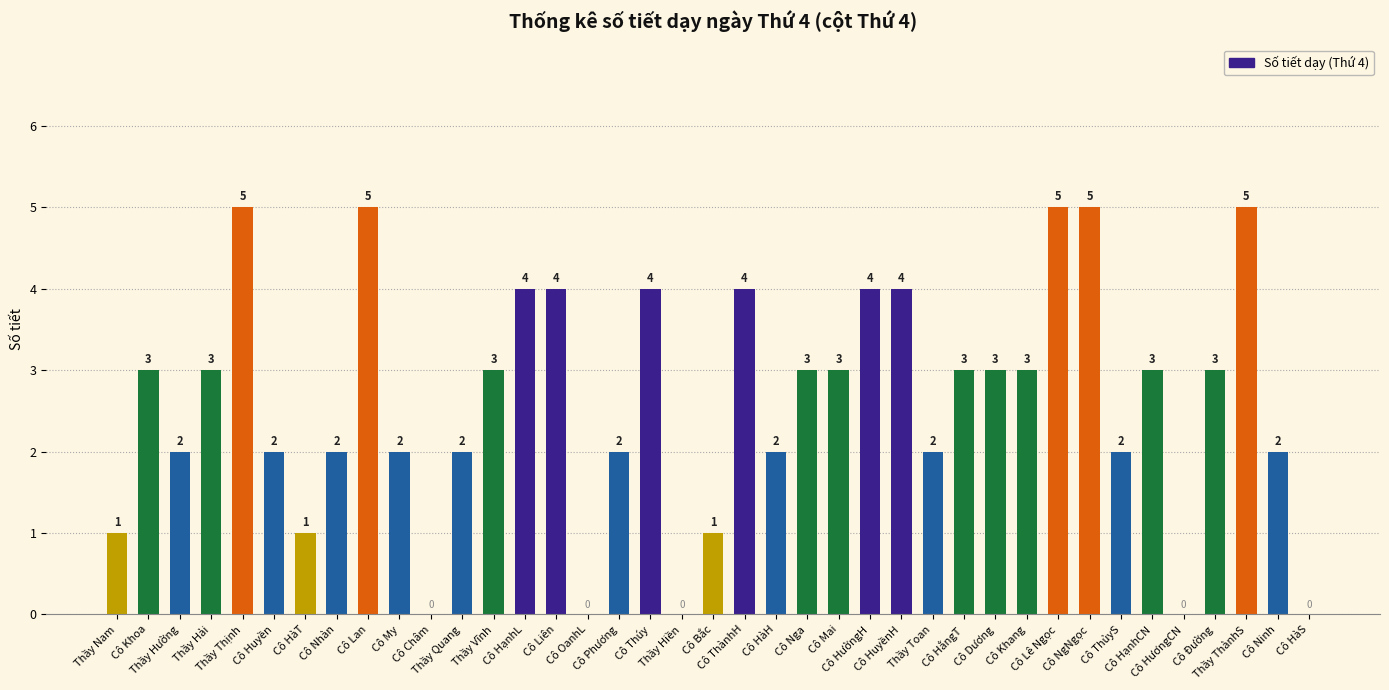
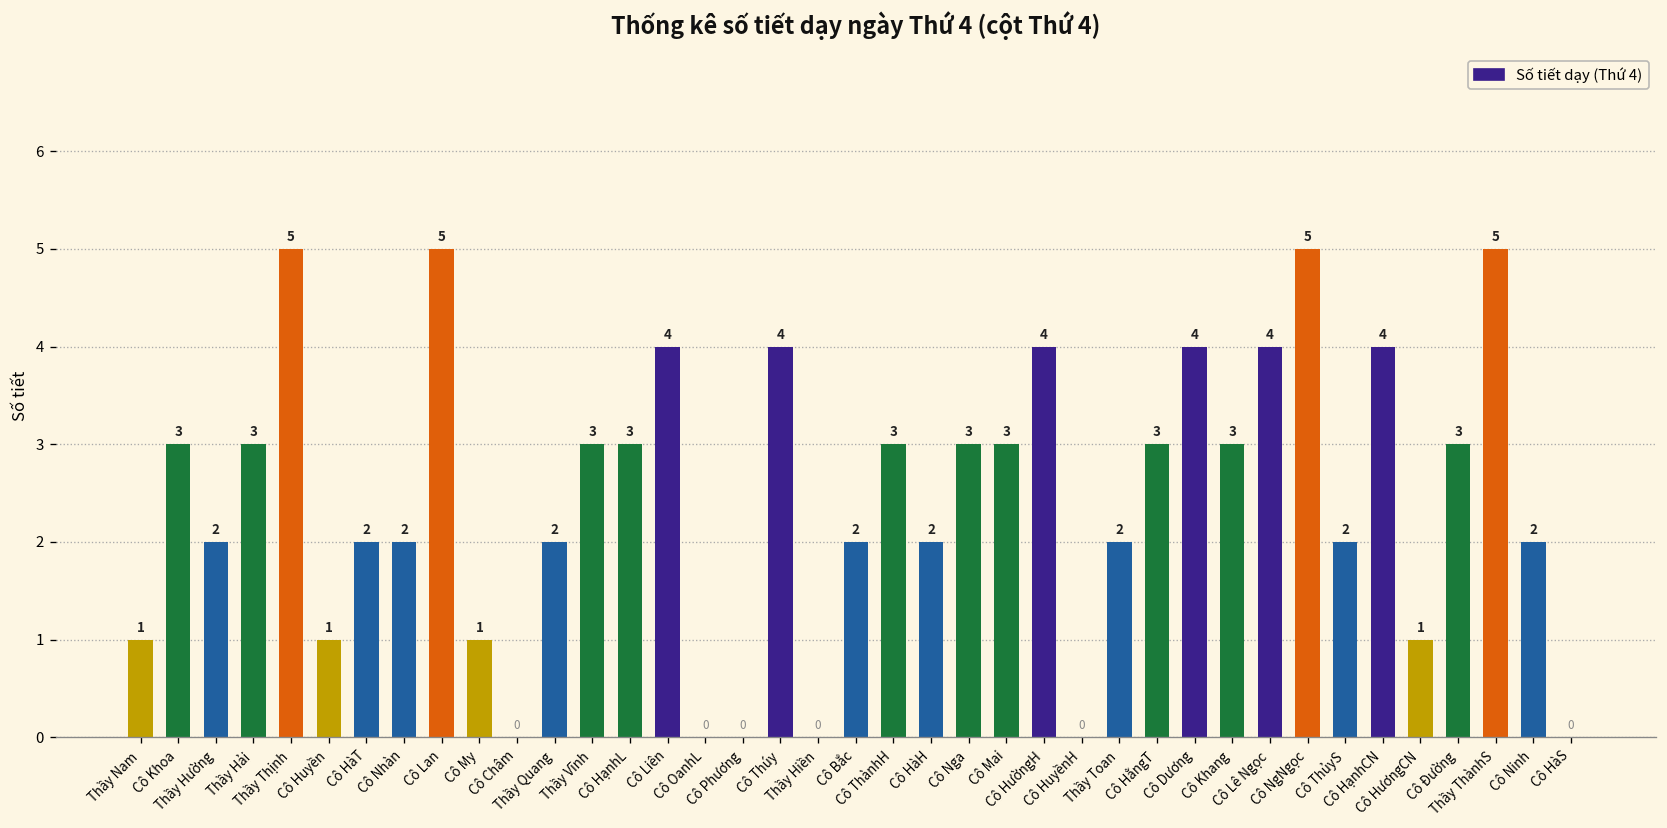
  {
    "Thầy Nam": 1,
    "Cô Khoa": 3,
    "Thầy Hường": 2,
    "Thầy Hải": 3,
    "Thầy Thịnh": 5,
-   "Cô Huyền": 2,
-   "Cô HàT": 1,
+   "Cô Huyền": 1,
+   "Cô HàT": 2,
    "Cô Nhàn": 2,
    "Cô Lan": 5,
-   "Cô My": 2,
+   "Cô My": 1,
    "Cô Châm": 0,
    "Thầy Quang": 2,
    "Thầy Vĩnh": 3,
-   "Cô HạnhL": 4,
+   "Cô HạnhL": 3,
    "Cô Liên": 4,
    "Cô OanhL": 0,
-   "Cô Phương": 2,
+   "Cô Phương": 0,
    "Cô Thúy": 4,
    "Thầy Hiền": 0,
-   "Cô Bắc": 1,
-   "Cô ThànhH": 4,
+   "Cô Bắc": 2,
+   "Cô ThànhH": 3,
    "Cô HàH": 2,
    "Cô Nga": 3,
    "Cô Mai": 3,
    "Cô HườngH": 4,
-   "Cô HuyềnH": 4,
+   "Cô HuyềnH": 0,
    "Thầy Toan": 2,
    "Cô HằngT": 3,
-   "Cô Dương": 3,
+   "Cô Dương": 4,
    "Cô Khang": 3,
-   "Cô Lê Ngọc": 5,
+   "Cô Lê Ngọc": 4,
    "Cô NgNgọc": 5,
    "Cô ThủyS": 2,
-   "Cô HạnhCN": 3,
-   "Cô HươngCN": 0,
+   "Cô HạnhCN": 4,
+   "Cô HươngCN": 1,
    "Cô Đường": 3,
    "Thầy ThànhS": 5,
    "Cô Ninh": 2,
    "Cô HàS": 0
  }
